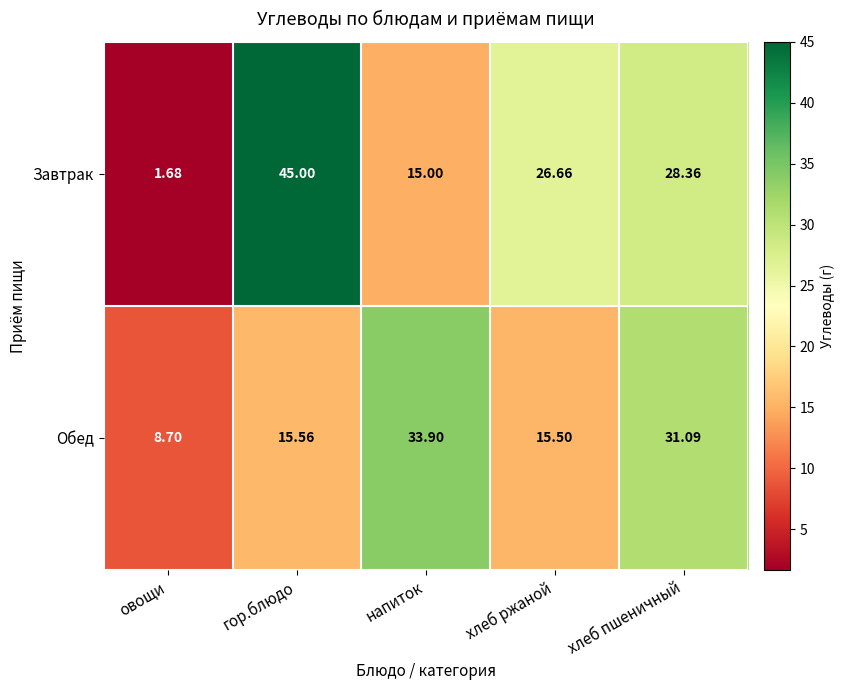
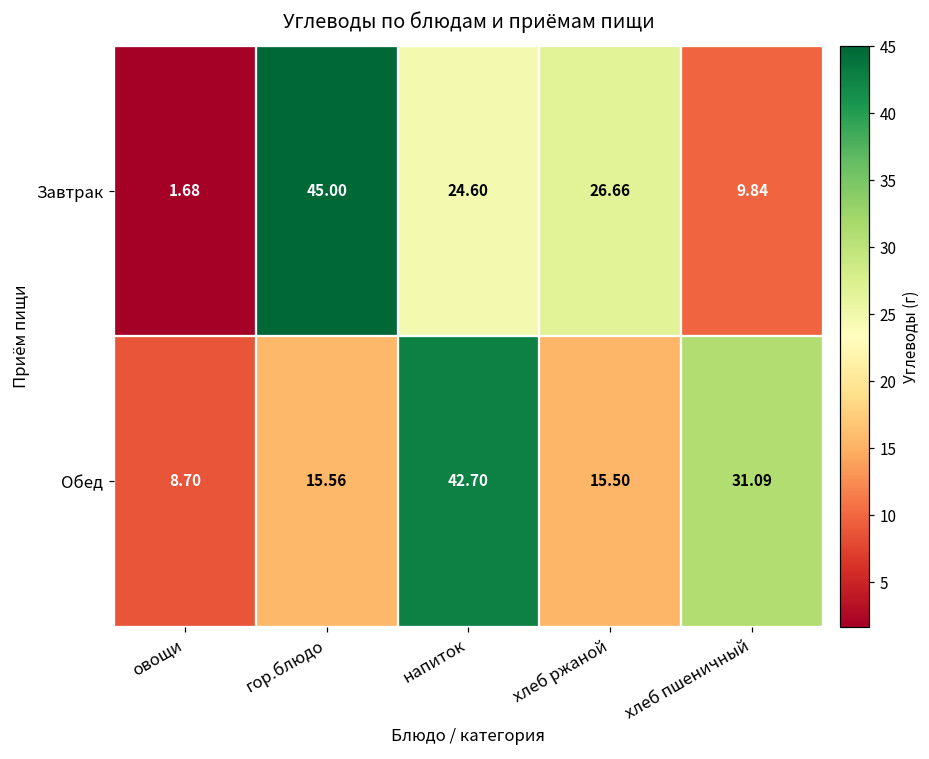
  {
    "Завтрак": {
      "овощи": 1.68,
      "гор.блюдо": 45.00,
-     "напиток": 15.00,
+     "напиток": 24.60,
      "хлеб ржаной": 26.66,
-     "хлеб пшеничный": 28.36
+     "хлеб пшеничный": 9.84
    },
    "Обед": {
      "овощи": 8.70,
      "гор.блюдо": 15.56,
-     "напиток": 33.90,
+     "напиток": 42.70,
      "хлеб ржаной": 15.50,
      "хлеб пшеничный": 31.09
    }
  }
